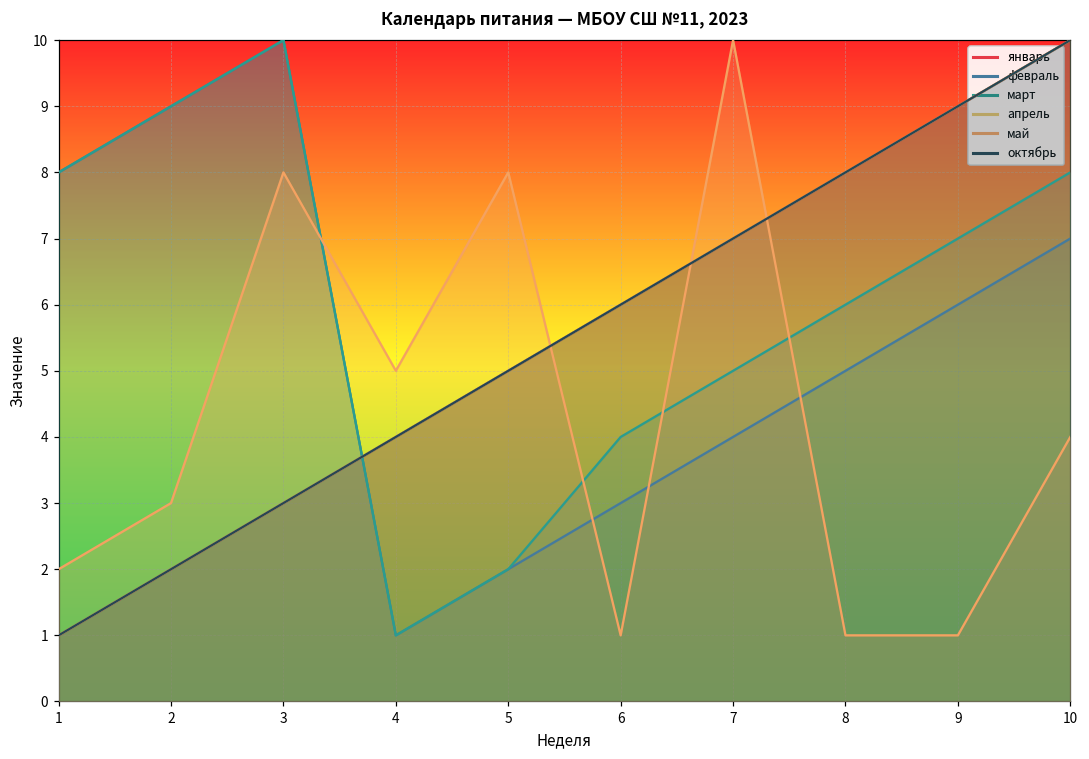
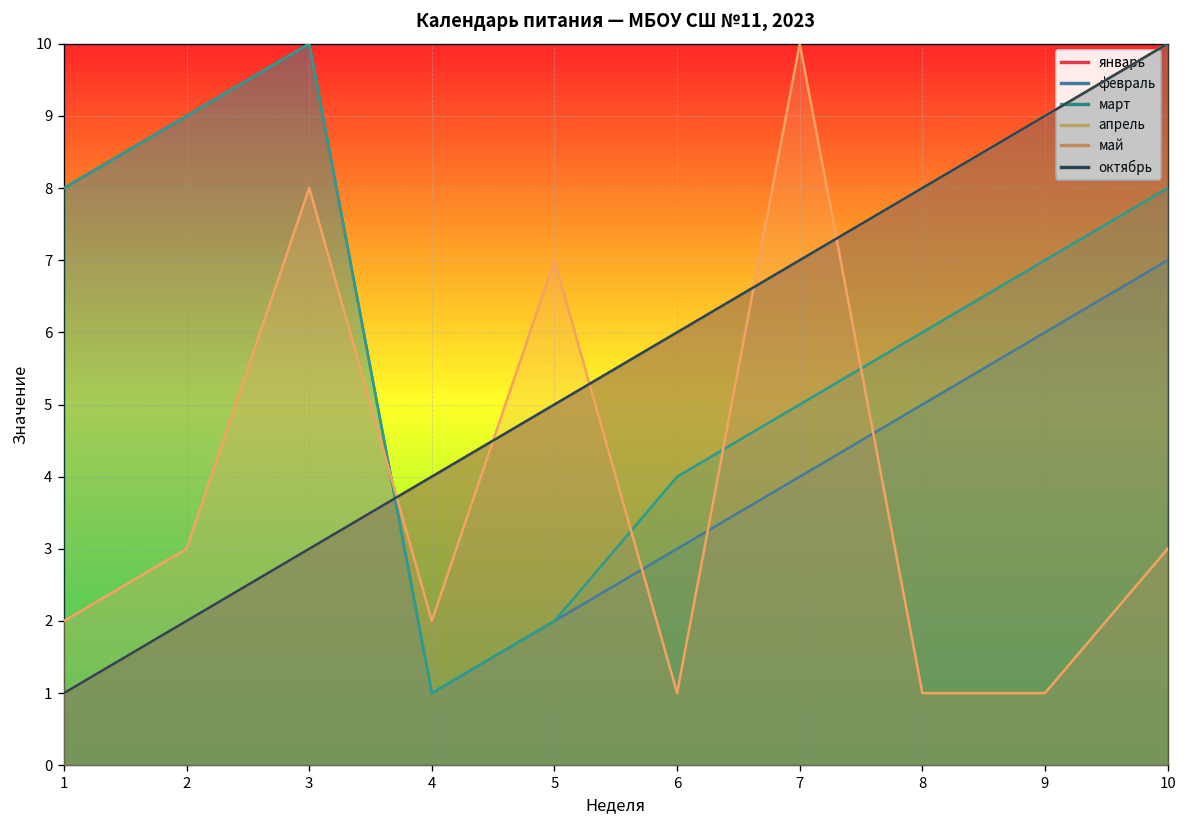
  {
    "май": {
      "1": 2,
      "2": 3,
      "3": 8,
-     "4": 5,
-     "5": 8,
+     "4": 2,
+     "5": 7,
      "6": 1,
      "7": 10,
      "8": 1,
      "9": 1,
-     "10": 4
+     "10": 3
    }
  }
